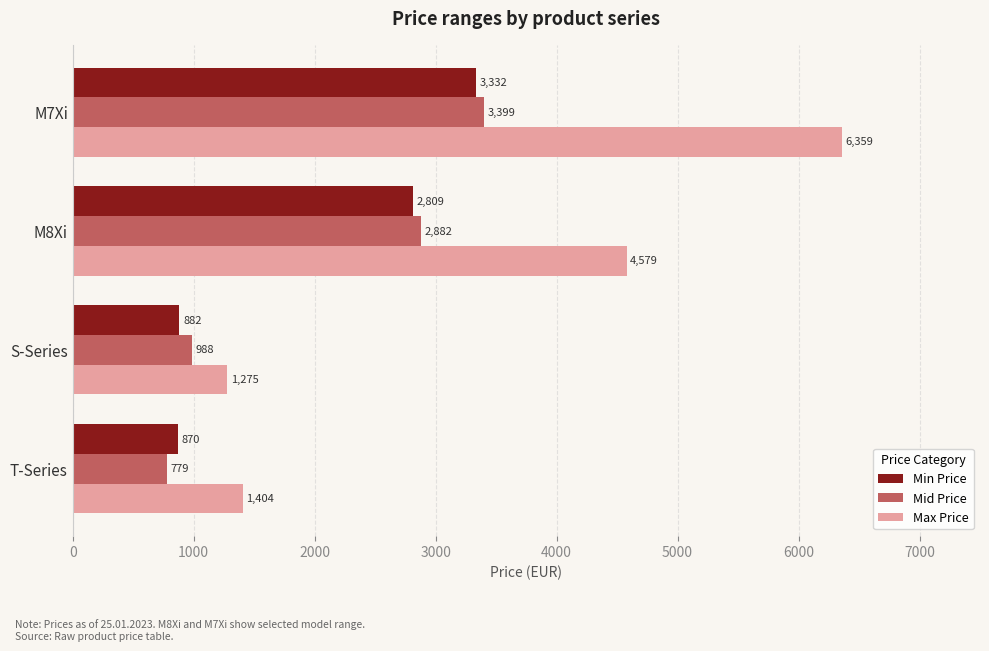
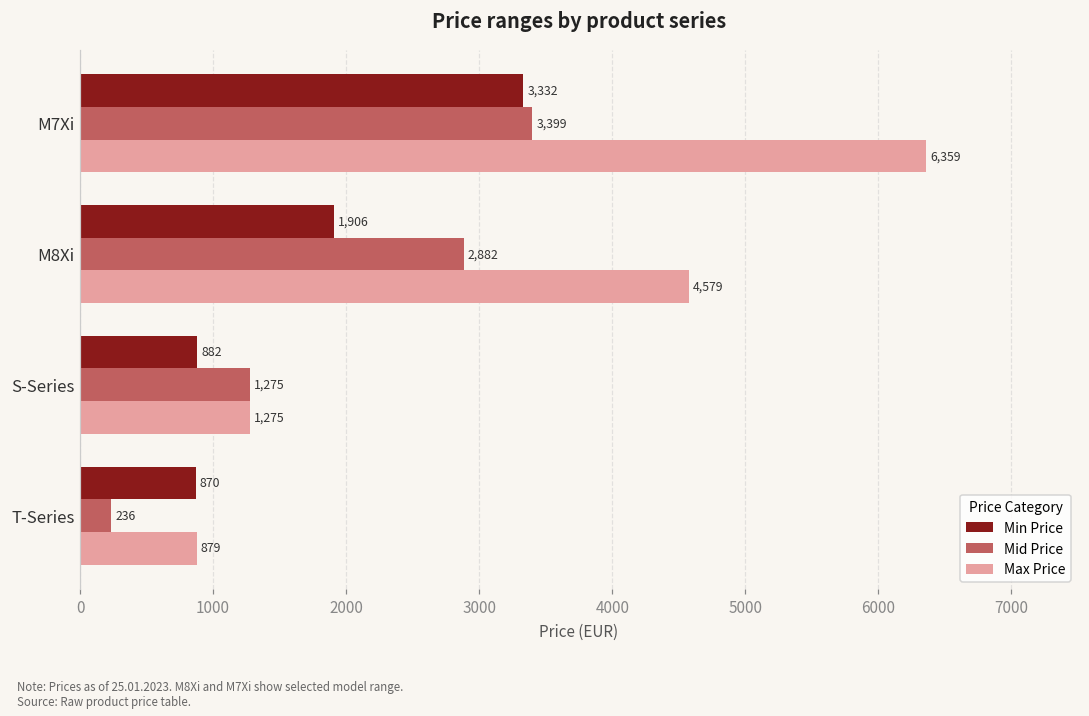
  {
    "Min Price": {
      "M7Xi": "3,332",
-     "M8Xi": "2,809",
+     "M8Xi": "1,906",
      "S-Series": "882",
      "T-Series": "870"
    },
    "Mid Price": {
      "M7Xi": "3,399",
      "M8Xi": "2,882",
-     "S-Series": "988",
-     "T-Series": "779"
+     "S-Series": "1,275",
+     "T-Series": "236"
    },
    "Max Price": {
      "M7Xi": "6,359",
      "M8Xi": "4,579",
      "S-Series": "1,275",
-     "T-Series": "1,404"
+     "T-Series": "879"
    }
  }
